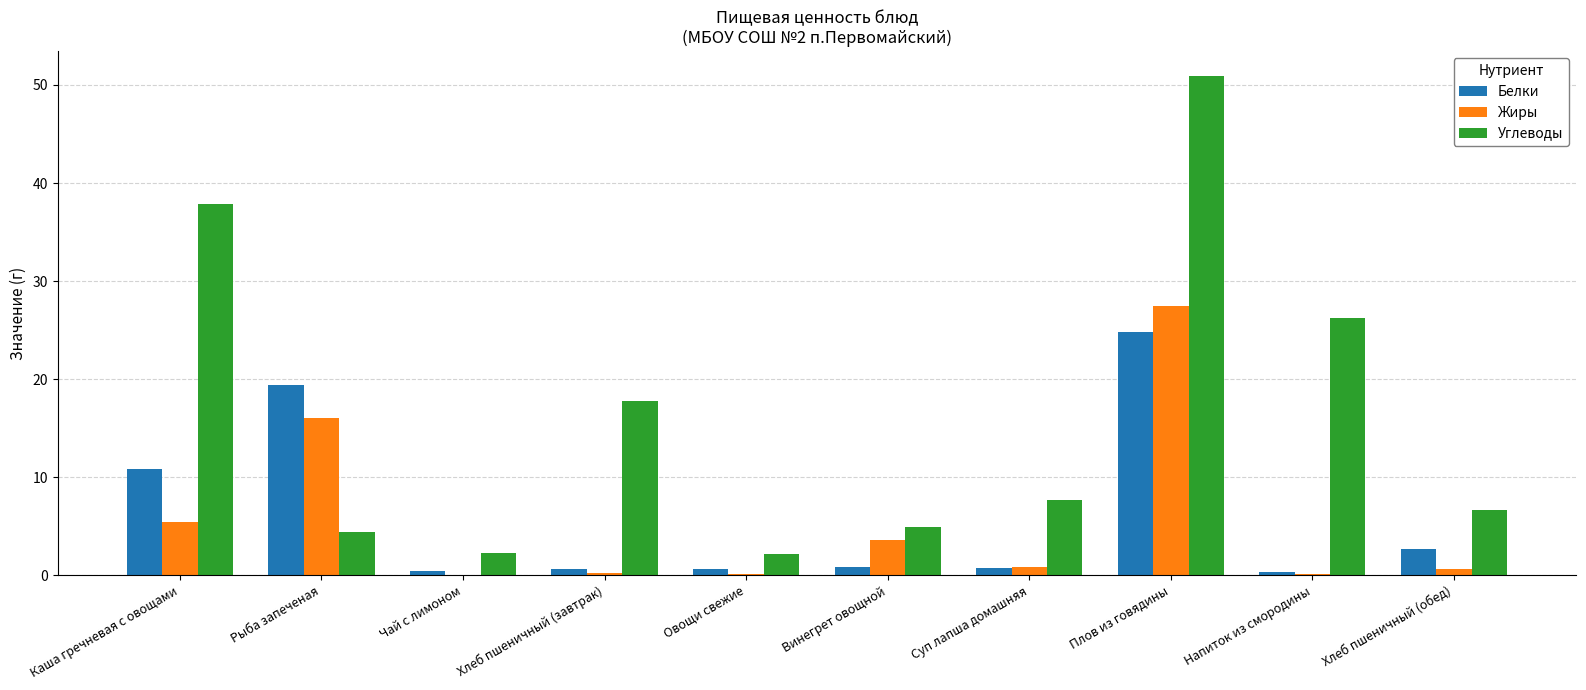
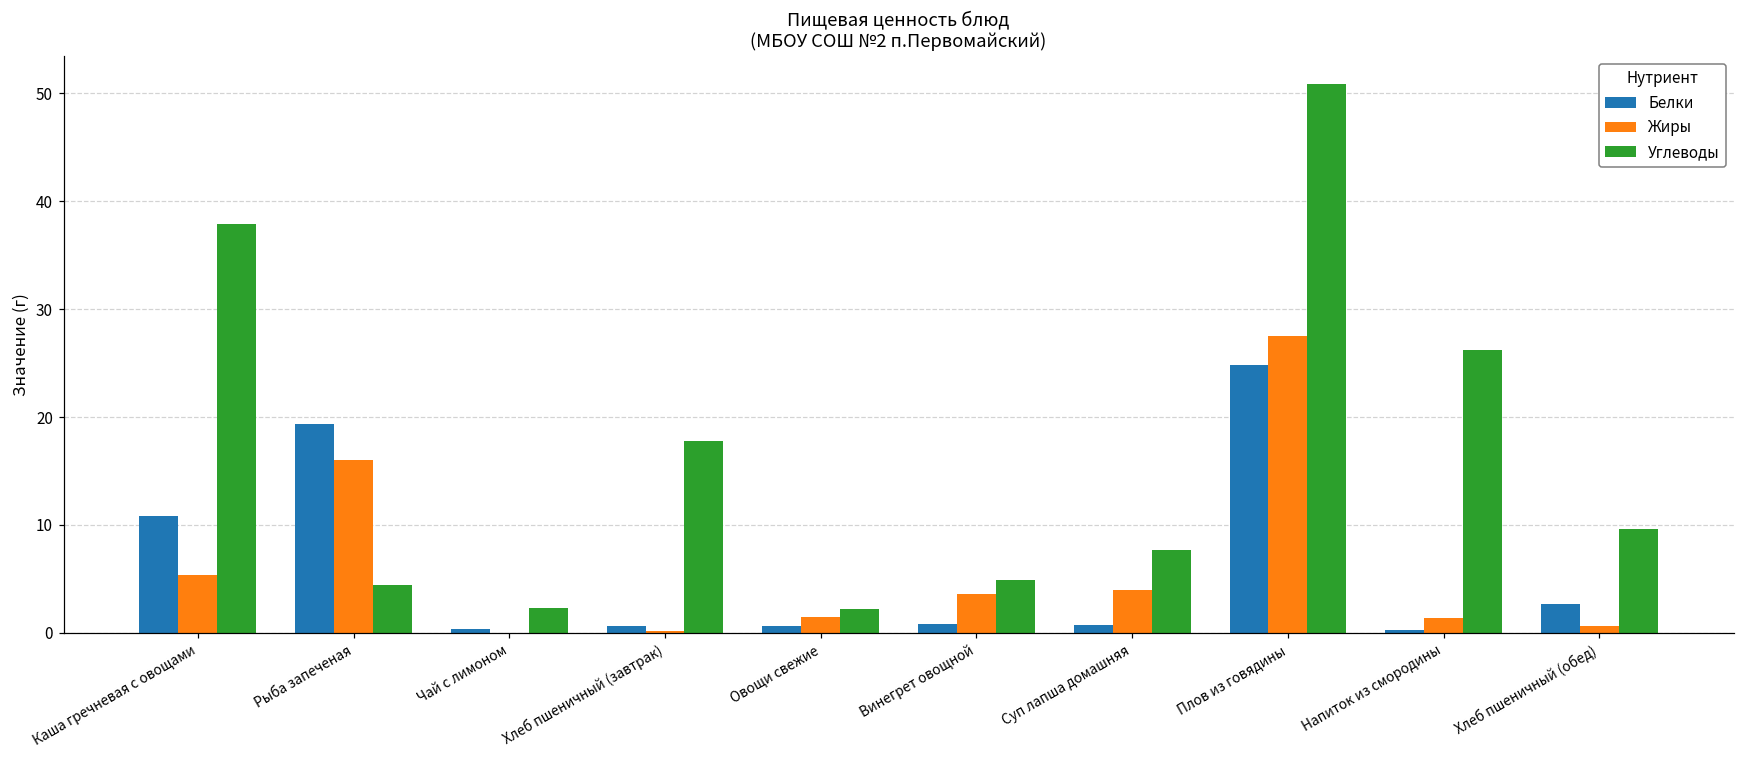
  {
    "Белки": {
      "Каша гречневая с овощами": 11,
      "Рыба запеченая": 19,
      "Чай с лимоном": 0,
      "Хлеб пшеничный (завтрак)": 1,
      "Овощи свежие": 1,
      "Винегрет овощной": 1,
      "Суп лапша домашняя": 1,
      "Плов из говядины": 25,
      "Напиток из смородины": 0,
      "Хлеб пшеничный (обед)": 3
    },
    "Жиры": {
      "Каша гречневая с овощами": 5,
      "Рыба запеченая": 16,
      "Чай с лимоном": 0,
-     "Овощи свежие": 0,
+     "Овощи свежие": 2,
      "Винегрет овощной": 4,
-     "Суп лапша домашняя": 1,
+     "Суп лапша домашняя": 4,
      "Плов из говядины": 28,
-     "Напиток из смородины": 0,
+     "Напиток из смородины": 1,
      "Хлеб пшеничный (обед)": 1
    },
    "Углеводы": {
      "Каша гречневая с овощами": 38,
      "Рыба запеченая": 4,
      "Чай с лимоном": 2,
      "Хлеб пшеничный (завтрак)": 18,
      "Овощи свежие": 2,
      "Винегрет овощной": 5,
      "Суп лапша домашняя": 8,
      "Плов из говядины": 51,
      "Напиток из смородины": 26,
-     "Хлеб пшеничный (обед)": 7
+     "Хлеб пшеничный (обед)": 10
    }
  }
